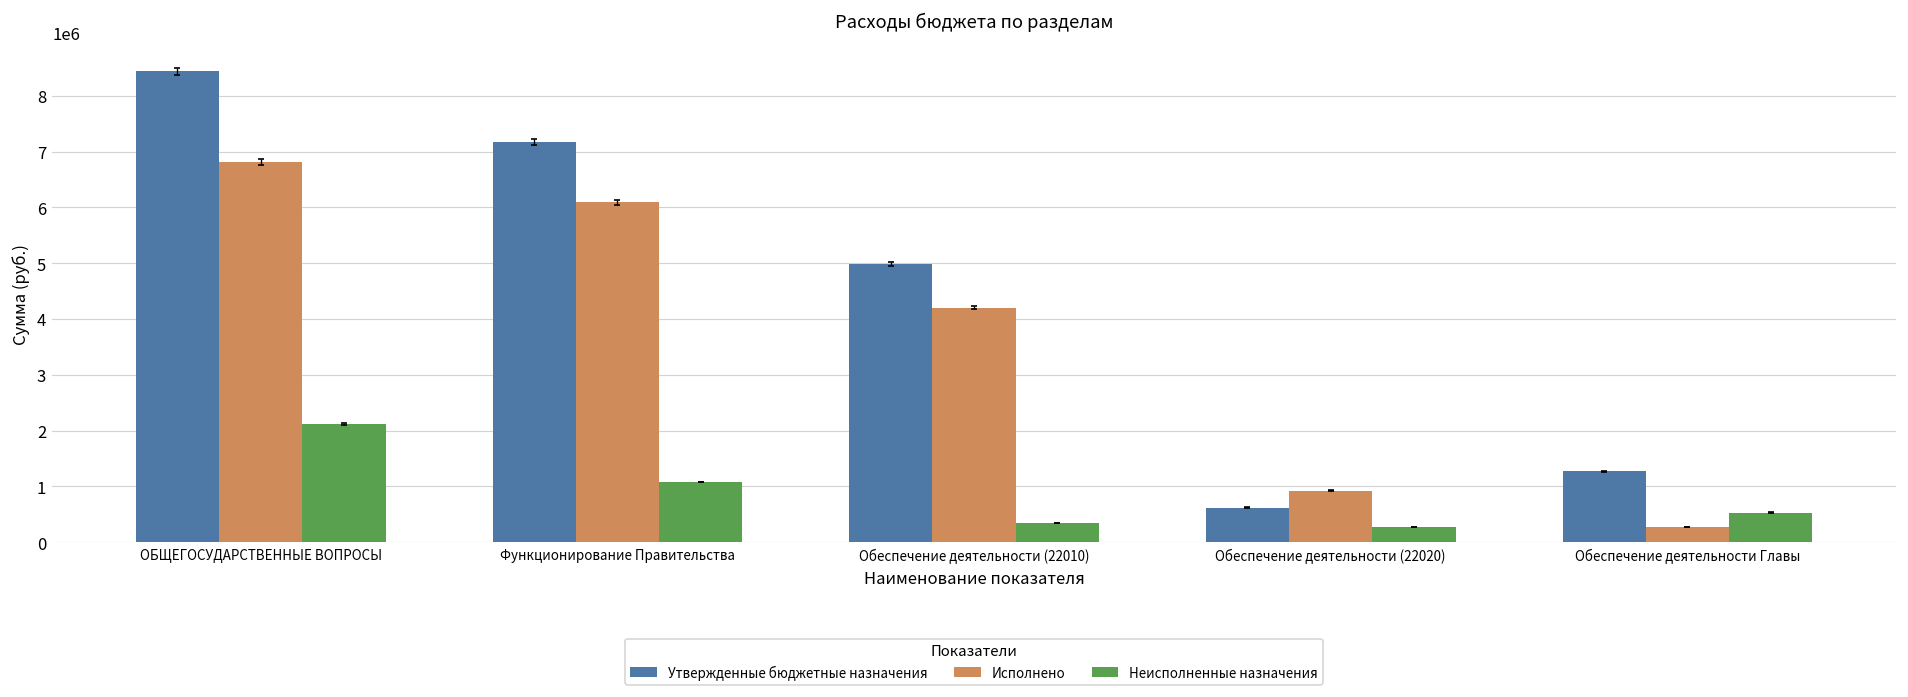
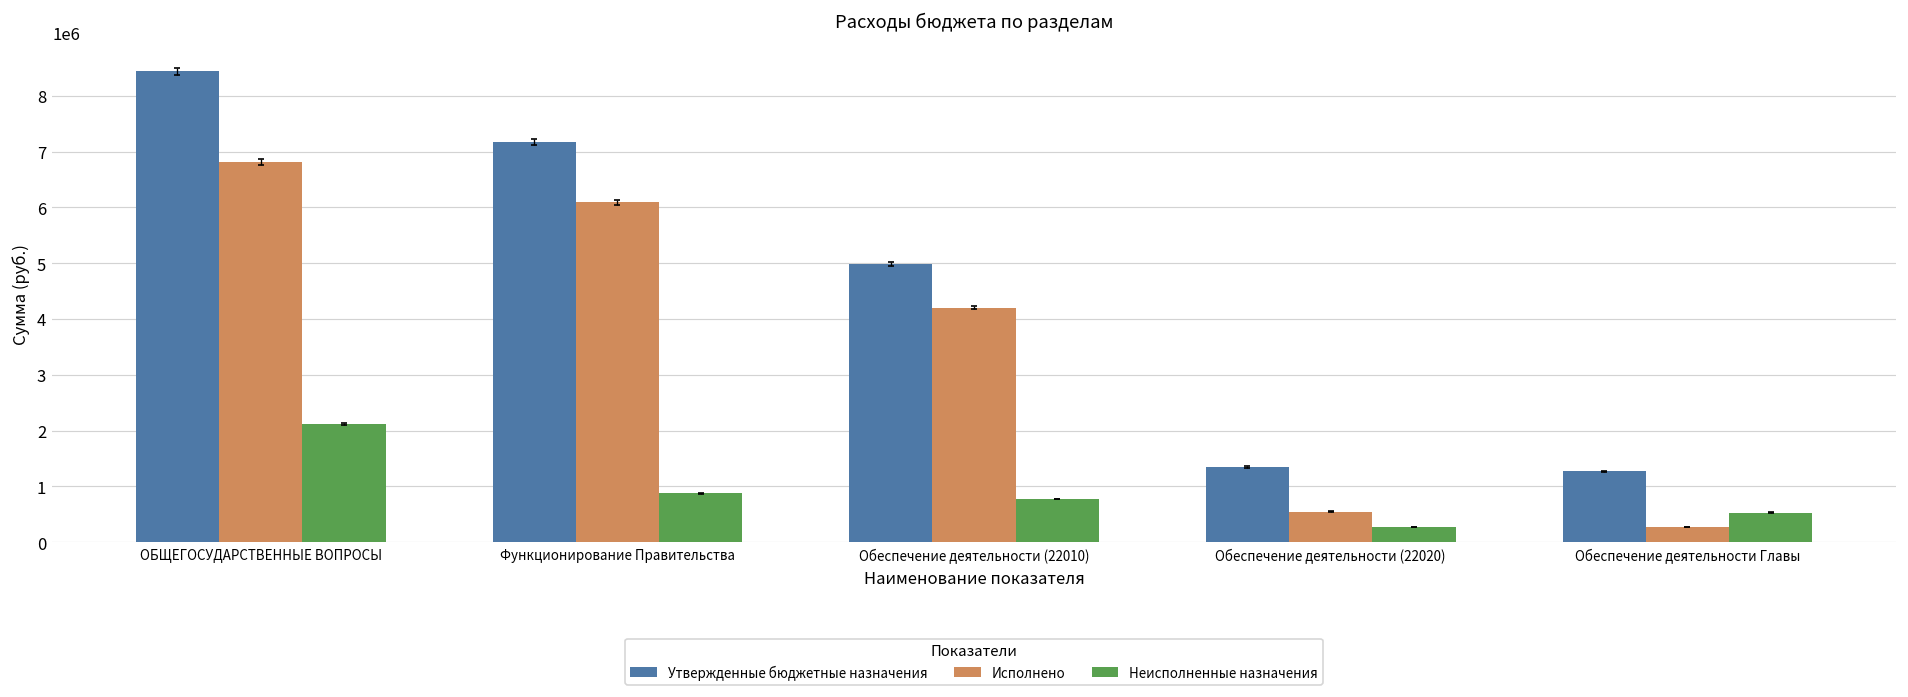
  {
    "Утвержденные бюджетные назначения": {
      "ОБЩЕГОСУДАРСТВЕННЫЕ ВОПРОСЫ": 8400000,
      "Функционирование Правительства": 7200000,
      "Обеспечение деятельности (22010)": 5000000,
-     "Обеспечение деятельности (22020)": 600000,
+     "Обеспечение деятельности (22020)": 1300000,
      "Обеспечение деятельности Главы": 1300000
    },
    "Исполнено": {
      "ОБЩЕГОСУДАРСТВЕННЫЕ ВОПРОСЫ": 6800000,
      "Функционирование Правительства": 6100000,
      "Обеспечение деятельности (22010)": 4200000,
-     "Обеспечение деятельности (22020)": 900000,
+     "Обеспечение деятельности (22020)": 600000,
      "Обеспечение деятельности Главы": 300000
    },
    "Неисполненные назначения": {
      "ОБЩЕГОСУДАРСТВЕННЫЕ ВОПРОСЫ": 2100000,
-     "Функционирование Правительства": 1100000,
-     "Обеспечение деятельности (22010)": 300000,
+     "Функционирование Правительства": 900000,
+     "Обеспечение деятельности (22010)": 800000,
      "Обеспечение деятельности (22020)": 300000,
      "Обеспечение деятельности Главы": 500000
    }
  }
